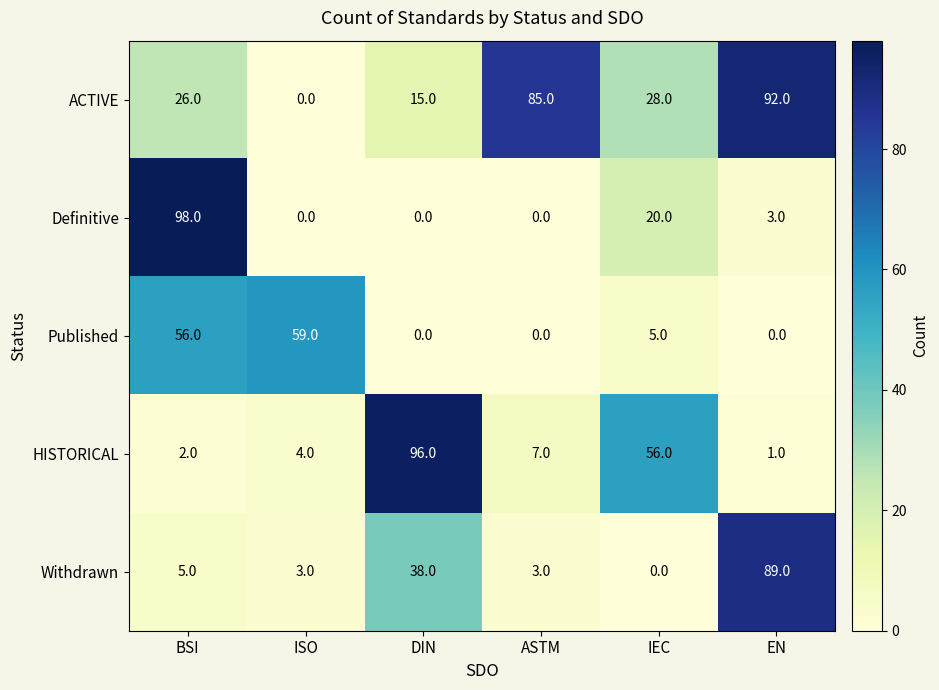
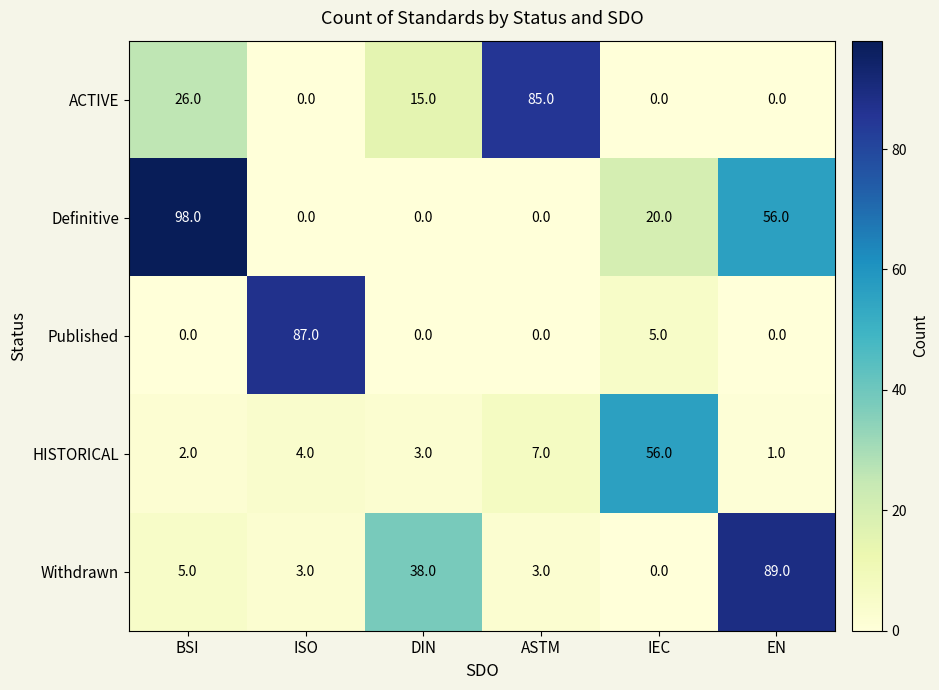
  {
    "ACTIVE": {
      "BSI": 26.0,
      "ISO": 0.0,
      "DIN": 15.0,
      "ASTM": 85.0,
-     "IEC": 28.0,
-     "EN": 92.0
+     "IEC": 0.0,
+     "EN": 0.0
    },
    "Definitive": {
      "BSI": 98.0,
      "ISO": 0.0,
      "DIN": 0.0,
      "ASTM": 0.0,
      "IEC": 20.0,
-     "EN": 3.0
+     "EN": 56.0
    },
    "Published": {
-     "BSI": 56.0,
-     "ISO": 59.0,
+     "BSI": 0.0,
+     "ISO": 87.0,
      "DIN": 0.0,
      "ASTM": 0.0,
      "IEC": 5.0,
      "EN": 0.0
    },
    "HISTORICAL": {
      "BSI": 2.0,
      "ISO": 4.0,
-     "DIN": 96.0,
+     "DIN": 3.0,
      "ASTM": 7.0,
      "IEC": 56.0,
      "EN": 1.0
    },
    "Withdrawn": {
      "BSI": 5.0,
      "ISO": 3.0,
      "DIN": 38.0,
      "ASTM": 3.0,
      "IEC": 0.0,
      "EN": 89.0
    }
  }
